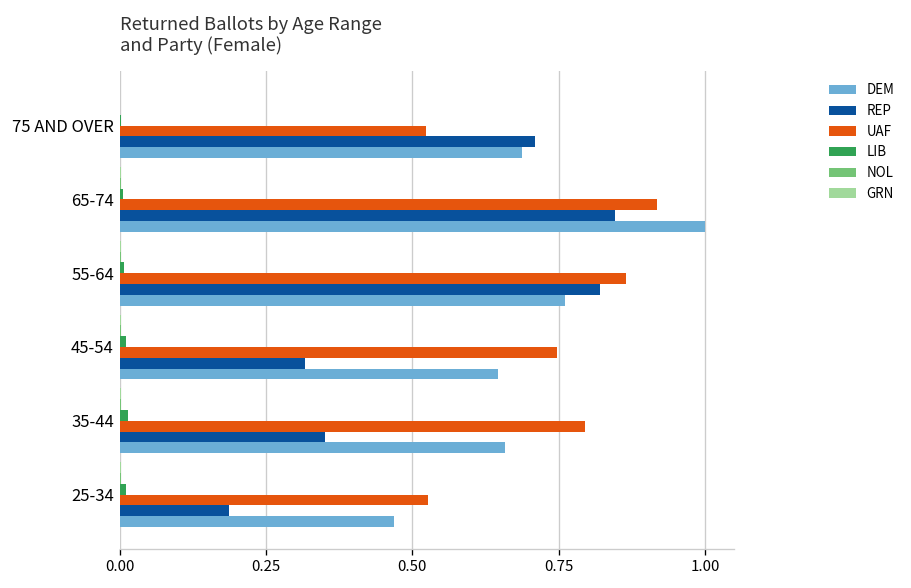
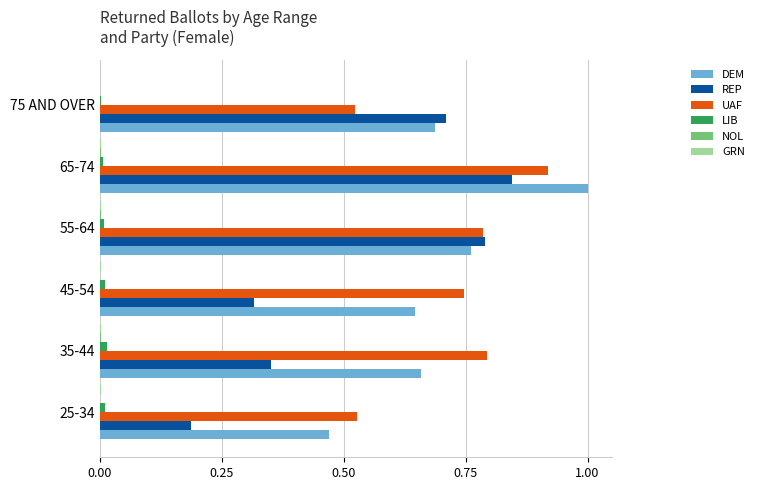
  {
    "DEM": {
      "75 AND OVER": 0.69,
      "65-74": 1.00,
      "55-64": 0.76,
      "45-54": 0.65,
      "35-44": 0.66,
      "25-34": 0.47
    },
    "REP": {
      "75 AND OVER": 0.71,
      "65-74": 0.85,
-     "55-64": 0.82,
+     "55-64": 0.79,
      "45-54": 0.32,
      "35-44": 0.35,
      "25-34": 0.19
    },
    "UAF": {
      "75 AND OVER": 0.52,
      "65-74": 0.92,
-     "55-64": 0.86,
+     "55-64": 0.79,
      "45-54": 0.75,
      "35-44": 0.79,
      "25-34": 0.53
    },
    "LIB": {
      "65-74": 0.01,
      "55-64": 0.01,
      "45-54": 0.01,
      "35-44": 0.01,
      "25-34": 0.01
    }
  }
